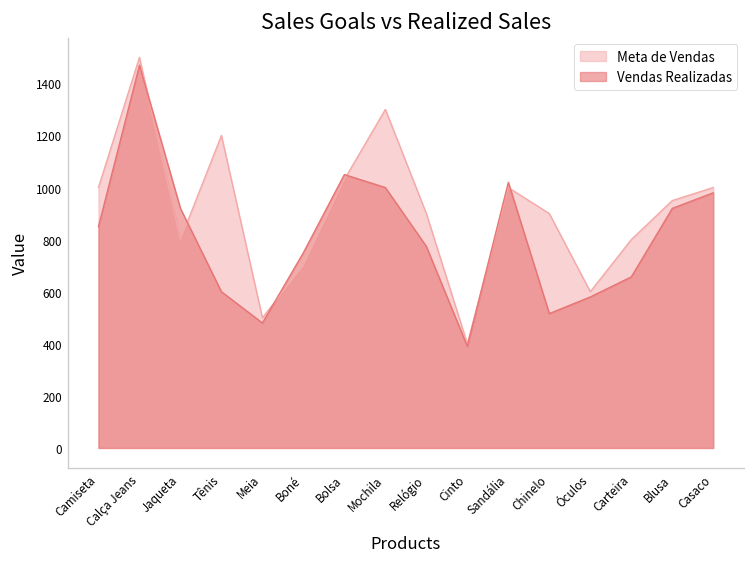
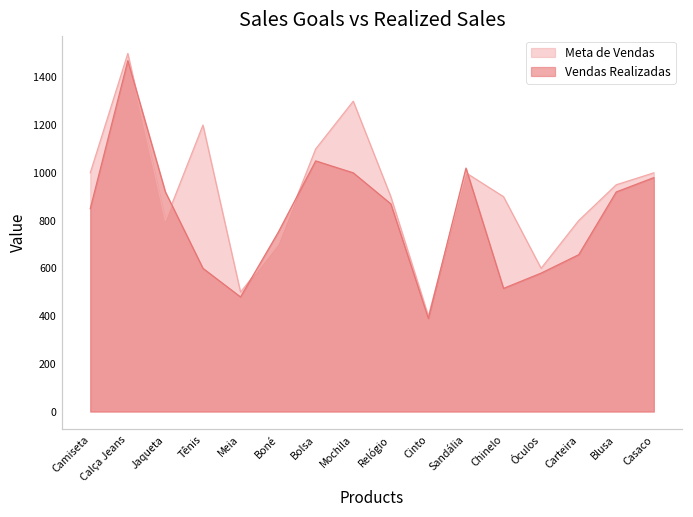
  {
    "Meta de Vendas": {
      "Camiseta": 1000,
      "Calça Jeans": 1500,
      "Jaqueta": 800,
      "Tênis": 1200,
      "Meia": 500,
      "Boné": 700,
-     "Bolsa": 1030,
+     "Bolsa": 1100,
      "Mochila": 1300,
      "Relógio": 900,
      "Sandália": 1000,
      "Chinelo": 900,
      "Óculos": 600,
      "Carteira": 800,
      "Blusa": 950,
      "Casaco": 1000
    },
    "Vendas Realizadas": {
      "Camiseta": 850,
      "Calça Jeans": 1470,
      "Jaqueta": 920,
      "Tênis": 600,
      "Meia": 480,
      "Boné": 750,
      "Bolsa": 1050,
      "Mochila": 1000,
-     "Relógio": 770,
+     "Relógio": 870,
      "Sandália": 1020,
      "Chinelo": 520,
      "Óculos": 580,
      "Carteira": 660,
      "Blusa": 920,
      "Casaco": 980
    }
  }
